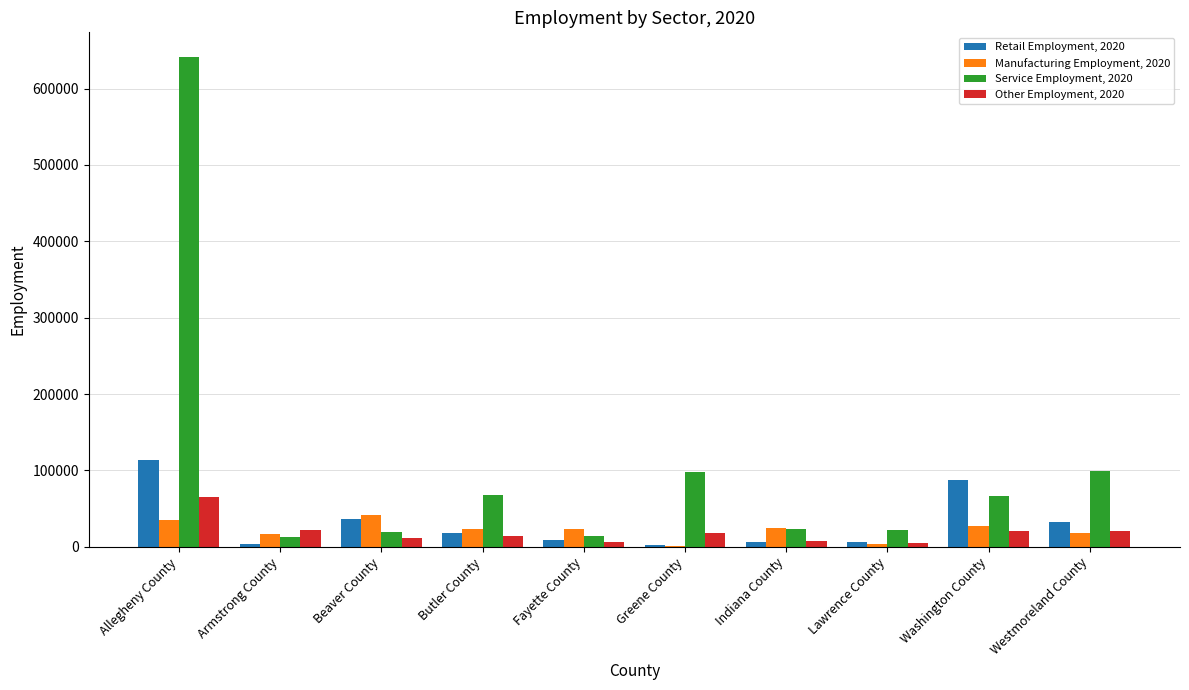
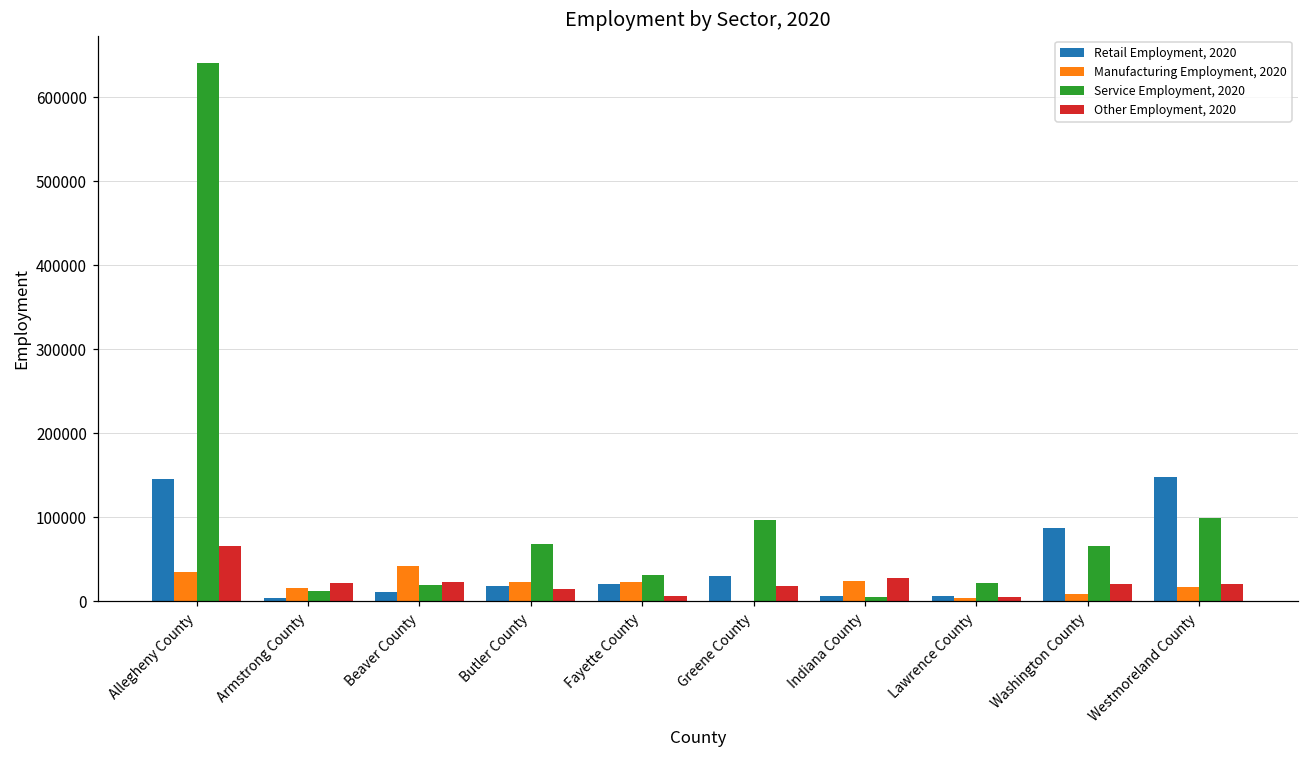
  {
    "Retail Employment, 2020": {
-     "Allegheny County": 110000,
+     "Allegheny County": 150000,
      "Armstrong County": 0,
-     "Beaver County": 40000,
+     "Beaver County": 10000,
      "Butler County": 20000,
-     "Fayette County": 10000,
-     "Greene County": 0,
+     "Fayette County": 20000,
+     "Greene County": 30000,
      "Indiana County": 10000,
      "Lawrence County": 10000,
      "Washington County": 90000,
-     "Westmoreland County": 30000
+     "Westmoreland County": 150000
    },
    "Manufacturing Employment, 2020": {
      "Allegheny County": 40000,
      "Armstrong County": 20000,
      "Beaver County": 40000,
      "Butler County": 20000,
      "Fayette County": 20000,
      "Indiana County": 20000,
      "Lawrence County": 0,
-     "Washington County": 30000,
+     "Washington County": 10000,
      "Westmoreland County": 20000
    },
    "Service Employment, 2020": {
      "Allegheny County": 640000,
      "Armstrong County": 10000,
      "Beaver County": 20000,
      "Butler County": 70000,
-     "Fayette County": 10000,
+     "Fayette County": 30000,
      "Greene County": 100000,
-     "Indiana County": 20000,
+     "Indiana County": 10000,
      "Lawrence County": 20000,
      "Washington County": 70000,
      "Westmoreland County": 100000
    },
    "Other Employment, 2020": {
      "Allegheny County": 70000,
      "Armstrong County": 20000,
-     "Beaver County": 10000,
+     "Beaver County": 20000,
      "Butler County": 10000,
      "Fayette County": 10000,
      "Greene County": 20000,
-     "Indiana County": 10000,
+     "Indiana County": 30000,
      "Lawrence County": 0,
      "Washington County": 20000,
      "Westmoreland County": 20000
    }
  }
